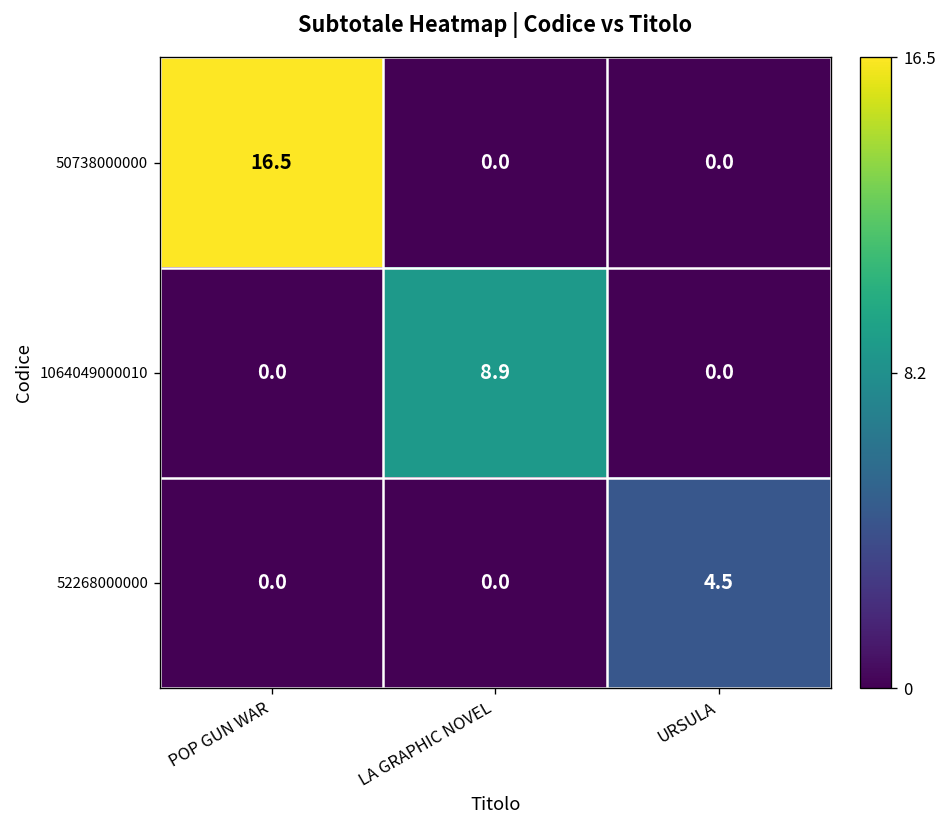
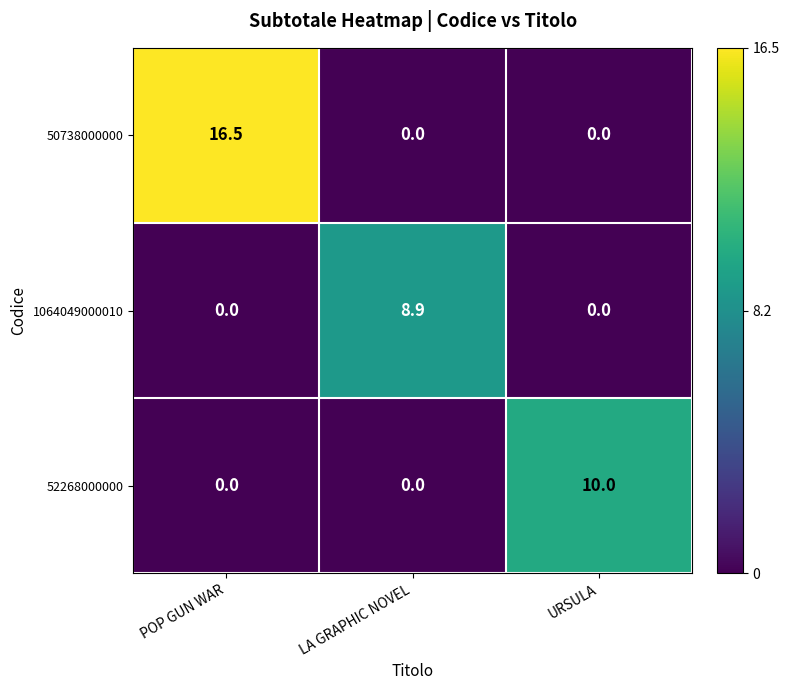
  {
    "50738000000": {
      "POP GUN WAR": 16.5,
      "LA GRAPHIC NOVEL": 0.0,
      "URSULA": 0.0
    },
    "1064049000010": {
      "POP GUN WAR": 0.0,
      "LA GRAPHIC NOVEL": 8.9,
      "URSULA": 0.0
    },
    "52268000000": {
      "POP GUN WAR": 0.0,
      "LA GRAPHIC NOVEL": 0.0,
-     "URSULA": 4.5
+     "URSULA": 10.0
    }
  }
